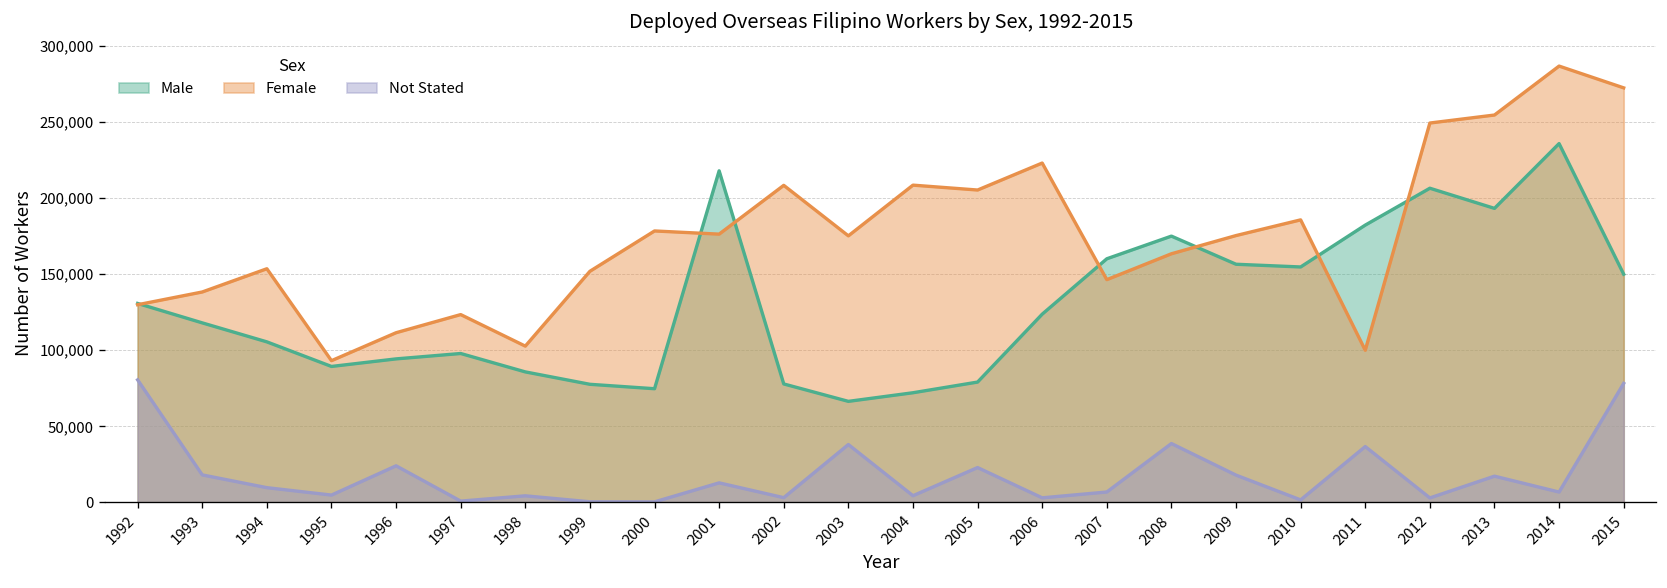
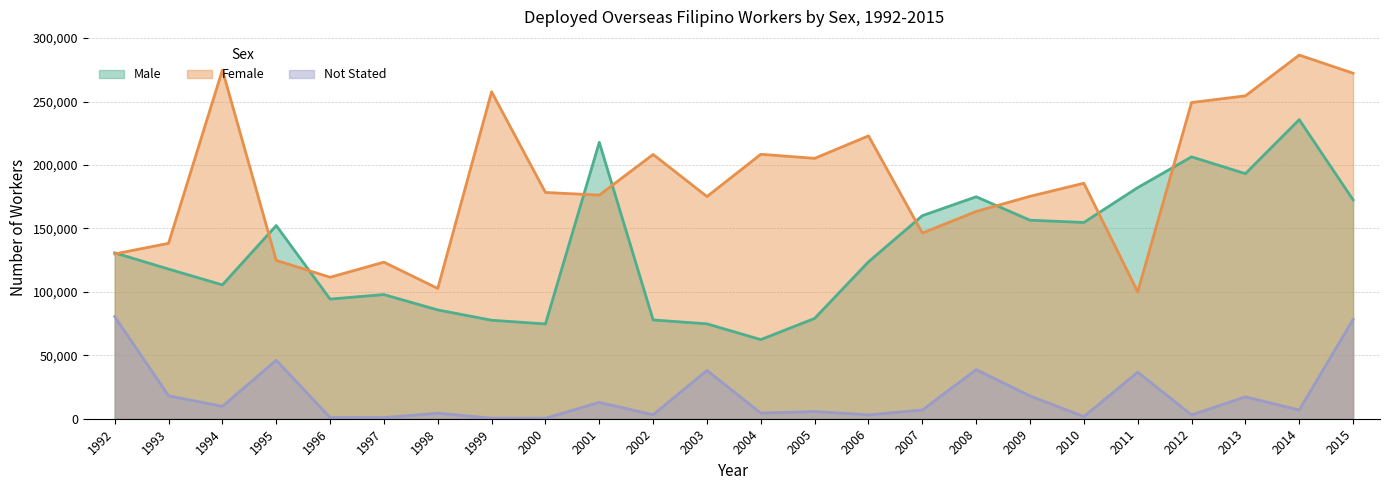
  {
    "Male": {
      "1993": "118,000",
      "1994": "105,000",
-     "1995": "89,000",
+     "1995": "152,000",
      "1996": "94,000",
      "1997": "98,000",
      "1998": "86,000",
      "1999": "78,000",
      "2000": "75,000",
      "2001": "218,000",
      "2002": "78,000",
-     "2003": "66,000",
-     "2004": "72,000",
+     "2003": "75,000",
+     "2004": "62,000",
      "2005": "79,000",
      "2006": "124,000",
      "2007": "160,000",
      "2008": "175,000",
      "2009": "156,000",
      "2010": "155,000",
      "2011": "182,000",
      "2012": "206,000",
      "2013": "193,000",
      "2014": "236,000",
-     "2015": "150,000"
+     "2015": "172,000"
    },
    "Female": {
      "1993": "138,000",
-     "1994": "154,000",
-     "1995": "93,000",
+     "1994": "275,000",
+     "1995": "125,000",
      "1996": "111,000",
      "1997": "123,000",
      "1998": "103,000",
-     "1999": "152,000",
+     "1999": "258,000",
      "2000": "178,000",
      "2001": "176,000",
      "2002": "208,000",
      "2003": "175,000",
      "2004": "208,000",
      "2005": "205,000",
      "2006": "223,000",
      "2007": "146,000",
      "2008": "163,000",
      "2009": "175,000",
      "2010": "186,000",
      "2011": "100,000",
      "2012": "249,000",
      "2013": "254,000",
      "2014": "287,000",
      "2015": "272,000"
    },
    "Not Stated": {
      "1992": "81,000",
      "1993": "18,000",
      "1994": "10,000",
-     "1995": "5,000",
-     "1996": "24,000",
+     "1995": "46,000",
+     "1996": "1,000",
      "1997": "1,000",
      "1998": "4,000",
      "1999": "0",
      "2000": "0",
      "2001": "13,000",
      "2002": "3,000",
      "2003": "38,000",
      "2004": "4,000",
-     "2005": "23,000",
+     "2005": "6,000",
      "2006": "3,000",
      "2007": "7,000",
      "2008": "39,000",
      "2009": "18,000",
      "2010": "2,000",
      "2011": "37,000",
      "2012": "3,000",
      "2013": "17,000",
      "2014": "7,000",
      "2015": "78,000"
    }
  }
